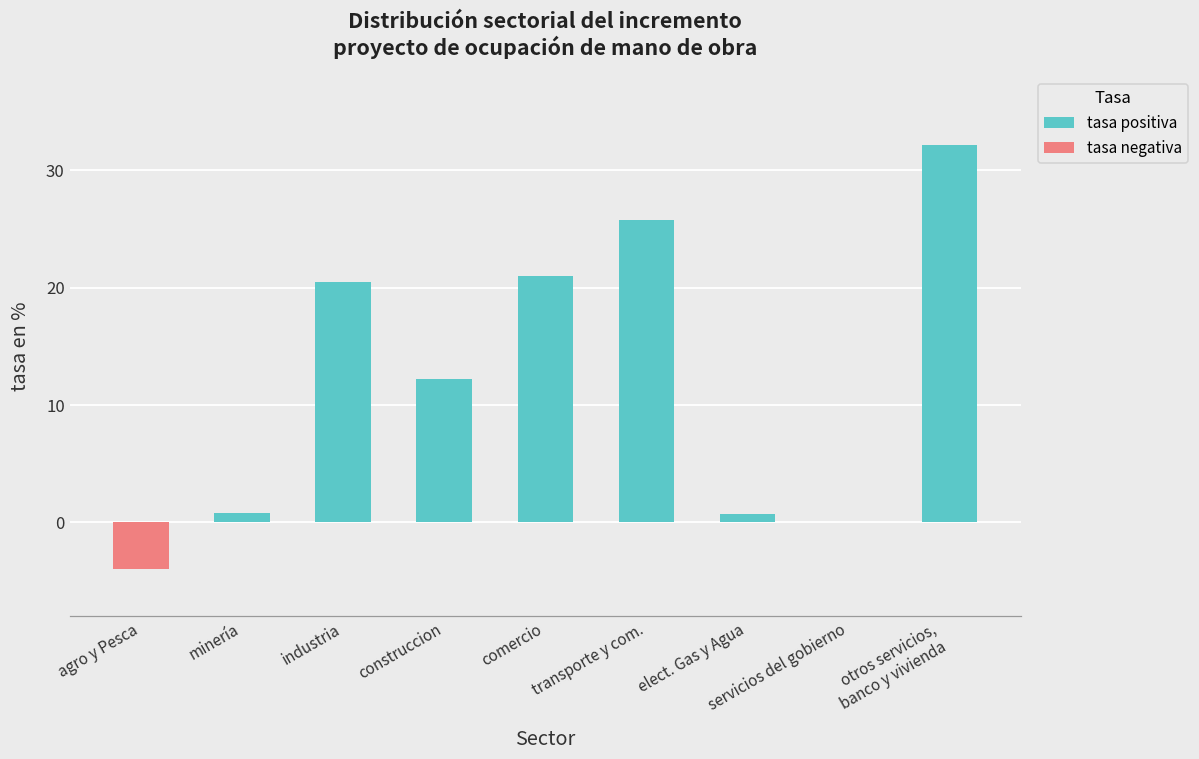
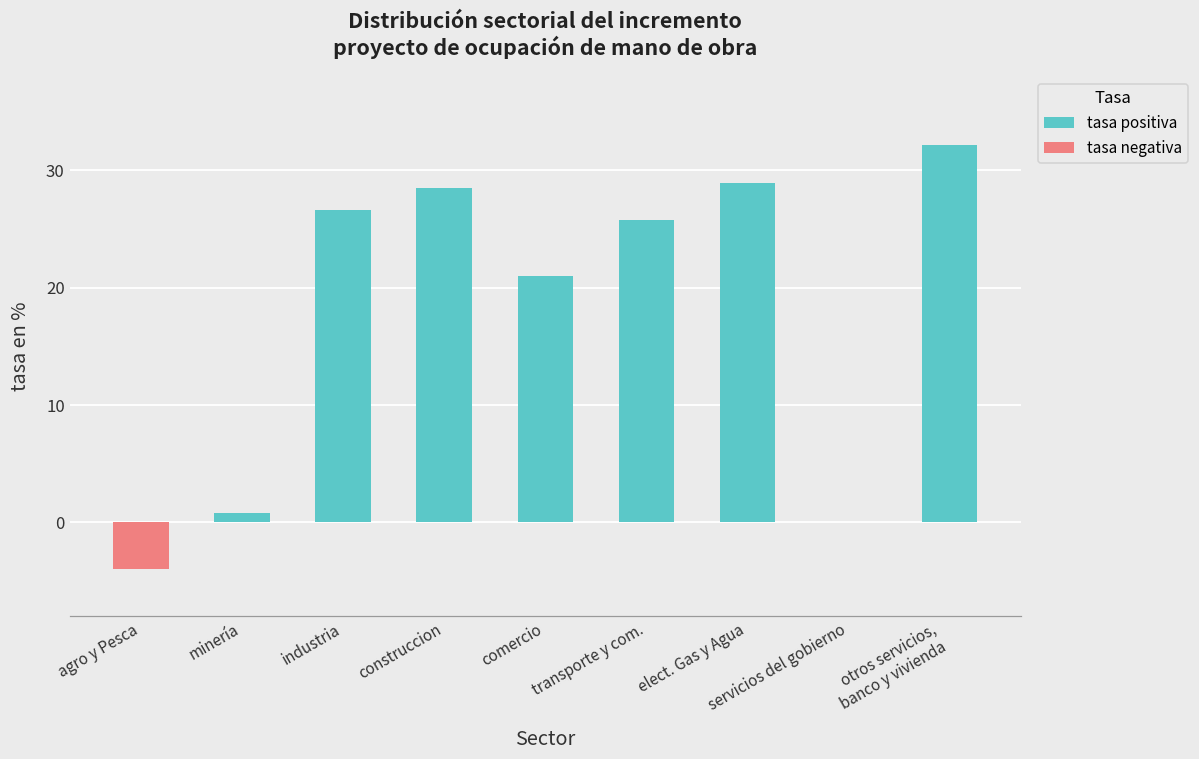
  {
    "agro y Pesca": -4.0,
    "minería": 0.8,
-   "industria": 20.5,
-   "construccion": 12.2,
+   "industria": 26.6,
+   "construccion": 28.5,
    "comercio": 21.0,
    "transporte y com.": 25.8,
-   "elect. Gas y Agua": 0.7,
+   "elect. Gas y Agua": 28.9,
    "servicios del gobierno": 0.0,
    "otros servicios, banco y vivienda": 32.2
  }
